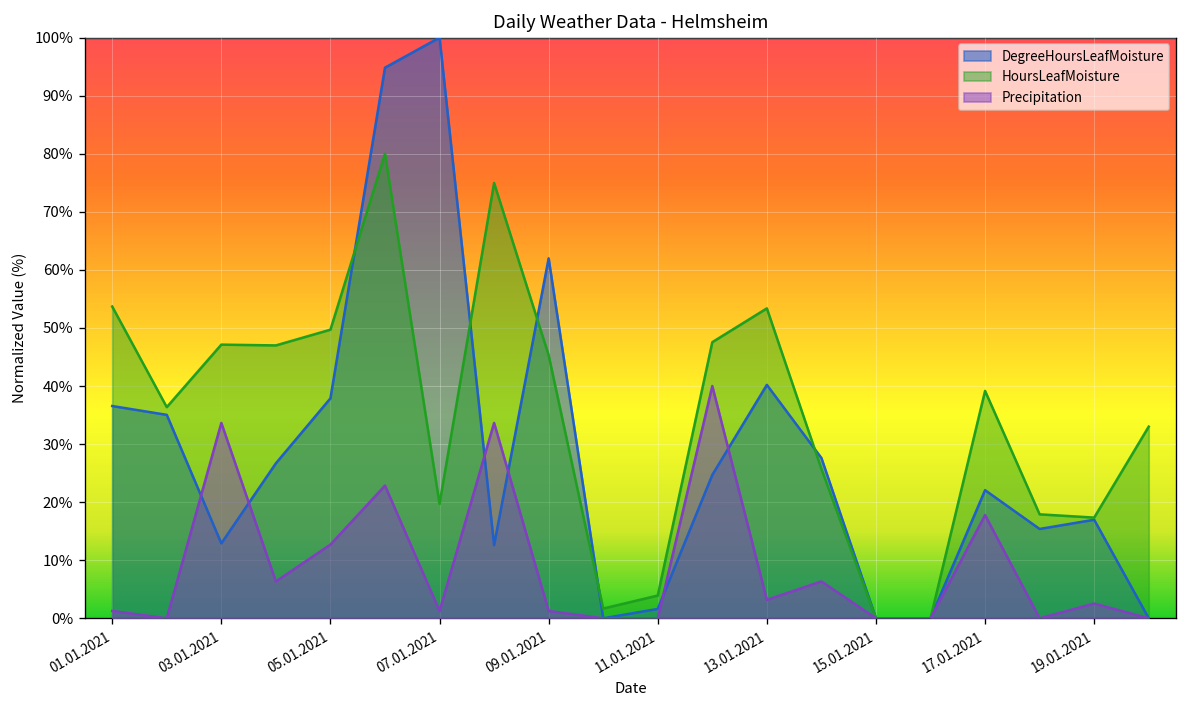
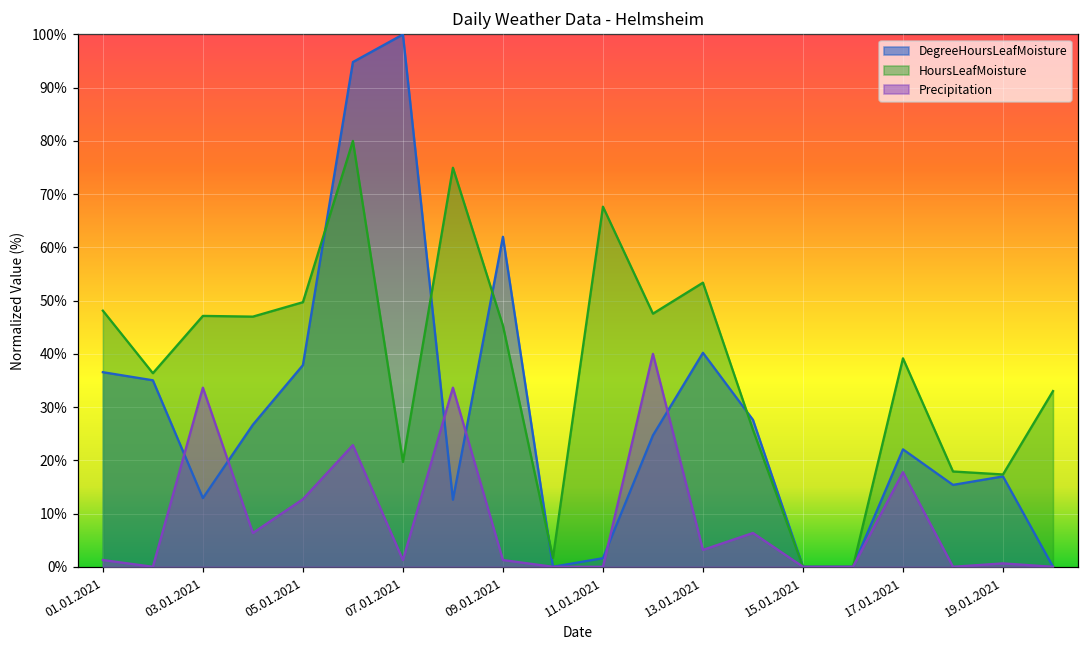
  {
    "DegreeHoursLeafMoisture": {
      "01.01.2021": "37%",
      "03.01.2021": "13%",
      "05.01.2021": "38%",
      "07.01.2021": "100%",
      "09.01.2021": "62%",
      "11.01.2021": "2%",
      "13.01.2021": "40%",
      "17.01.2021": "22%"
    },
    "HoursLeafMoisture": {
-     "01.01.2021": "54%",
+     "01.01.2021": "48%",
      "03.01.2021": "47%",
      "05.01.2021": "50%",
      "07.01.2021": "20%",
      "09.01.2021": "45%",
-     "11.01.2021": "4%",
+     "11.01.2021": "68%",
      "13.01.2021": "53%",
      "17.01.2021": "39%"
    },
    "Precipitation": {
      "01.01.2021": "1%",
      "03.01.2021": "34%",
      "05.01.2021": "13%",
      "07.01.2021": "1%",
      "09.01.2021": "1%",
      "11.01.2021": "0%",
      "13.01.2021": "3%",
      "17.01.2021": "18%",
-     "19.01.2021": "3%"
+     "19.01.2021": "1%"
    }
  }
